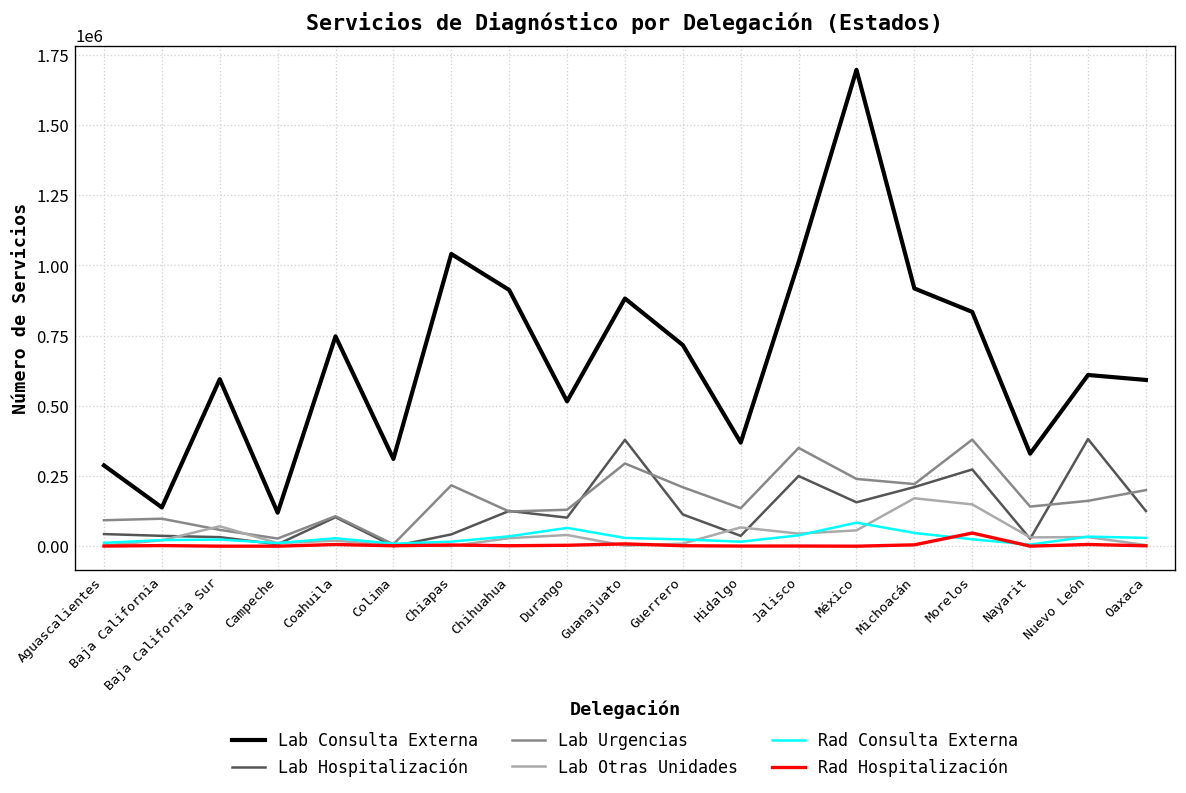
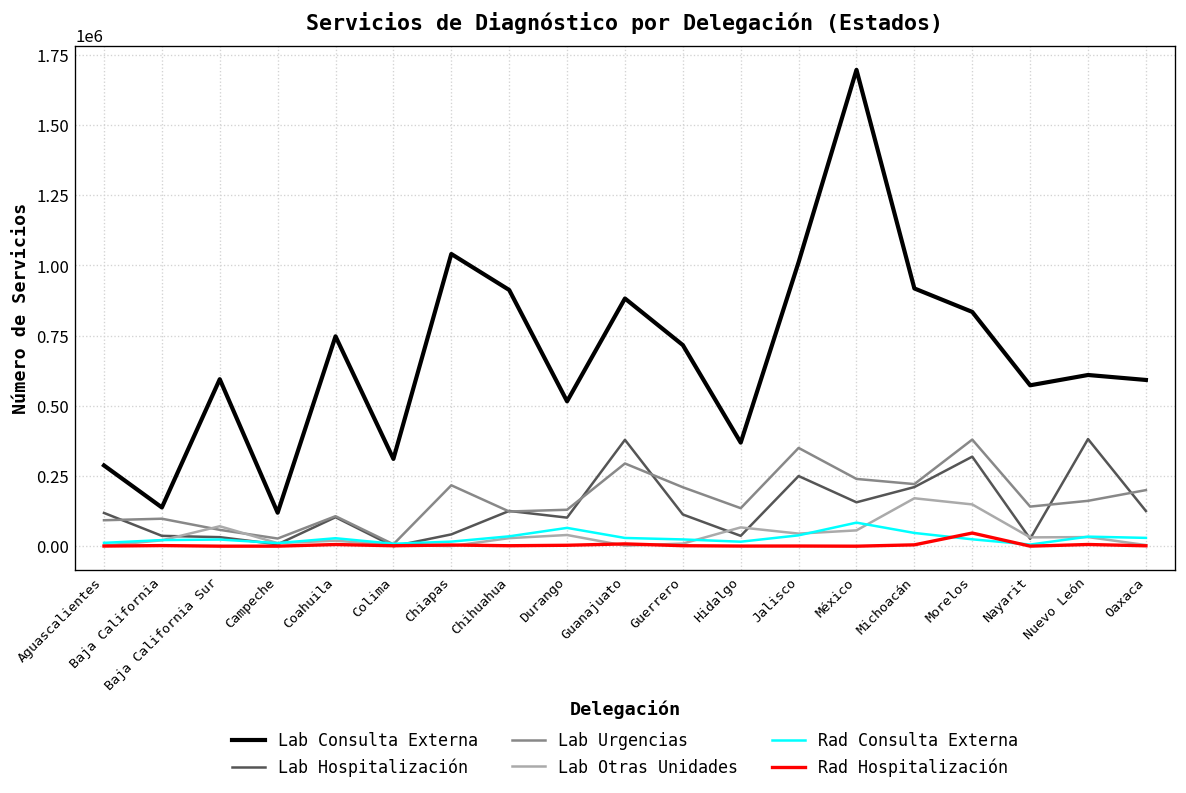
  {
    "Lab Consulta Externa": {
      "Aguascalientes": 290000,
      "Baja California": 140000,
      "Baja California Sur": 590000,
      "Campeche": 120000,
      "Coahuila": 750000,
      "Colima": 310000,
      "Chiapas": 1040000,
      "Chihuahua": 910000,
      "Durango": 520000,
      "Guanajuato": 880000,
      "Guerrero": 720000,
      "Hidalgo": 370000,
      "Jalisco": 1010000,
      "México": 1700000,
      "Michoacán": 920000,
      "Morelos": 830000,
-     "Nayarit": 330000,
+     "Nayarit": 570000,
      "Nuevo León": 610000,
      "Oaxaca": 590000
    },
    "Lab Hospitalización": {
-     "Aguascalientes": 40000,
+     "Aguascalientes": 120000,
      "Baja California": 40000,
      "Chiapas": 40000,
      "Durango": 100000,
      "Guanajuato": 380000,
      "Guerrero": 110000,
      "Hidalgo": 40000,
      "Jalisco": 250000,
      "México": 160000,
-     "Morelos": 270000,
+     "Morelos": 320000,
      "Nuevo León": 380000,
      "Oaxaca": 130000
    },
    "Rad Consulta Externa": {
      "Chiapas": 20000,
      "Durango": 70000,
      "Guanajuato": 30000,
      "Guerrero": 20000,
      "Hidalgo": 20000,
      "México": 80000,
      "Michoacán": 50000,
      "Morelos": 20000,
      "Oaxaca": 30000
    },
    "Rad Hospitalización": {
      "Baja California": 0,
      "Baja California Sur": 0,
      "Coahuila": 10000,
      "Chihuahua": 0,
      "Durango": 0,
      "Hidalgo": 0,
      "Jalisco": 0,
      "México": 0,
      "Michoacán": 10000,
      "Morelos": 50000,
      "Nuevo León": 10000
    }
  }
